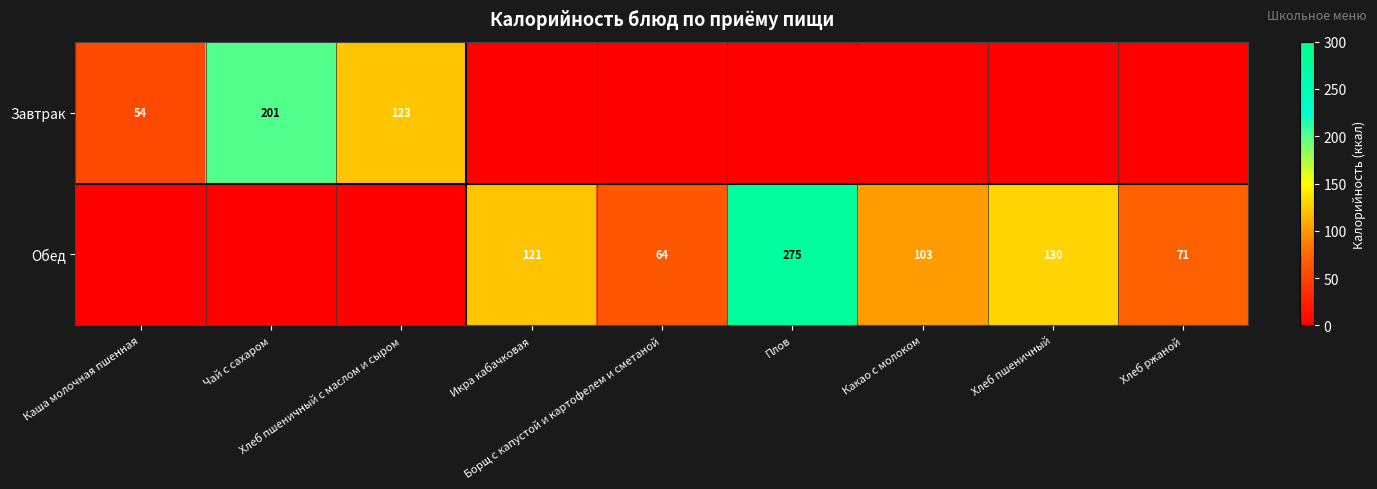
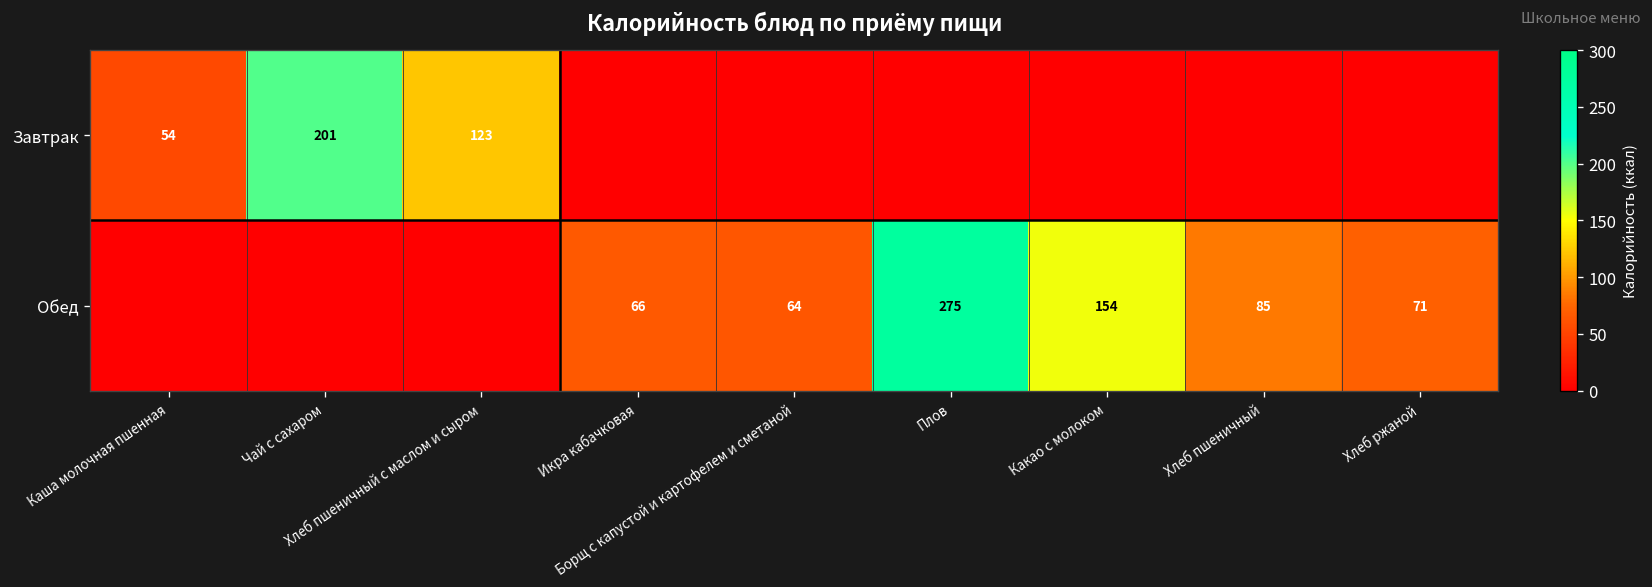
  {
    "Завтрак": {
      "Каша молочная пшенная": 54,
      "Чай с сахаром": 201,
      "Хлеб пшеничный с маслом и сыром": 123
    },
    "Обед": {
-     "Икра кабачковая": 121,
+     "Икра кабачковая": 66,
      "Борщ с капустой и картофелем и сметаной": 64,
      "Плов": 275,
-     "Какао с молоком": 103,
-     "Хлеб пшеничный": 130,
+     "Какао с молоком": 154,
+     "Хлеб пшеничный": 85,
      "Хлеб ржаной": 71
    }
  }
